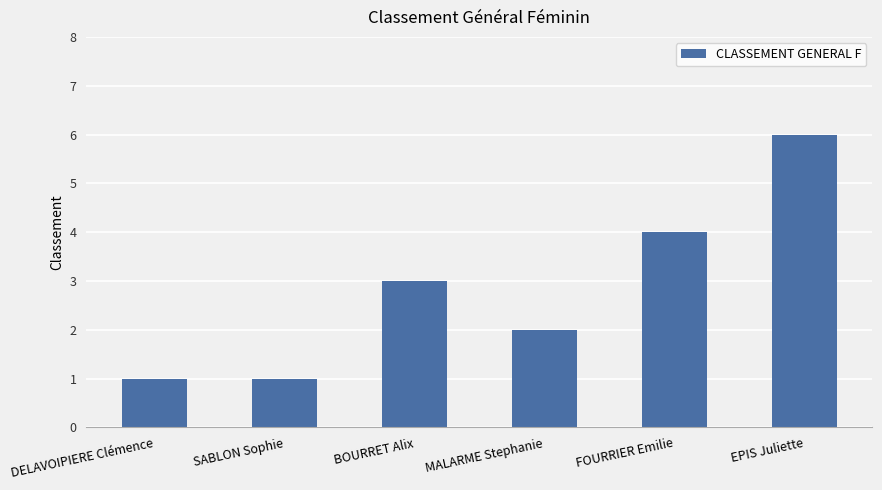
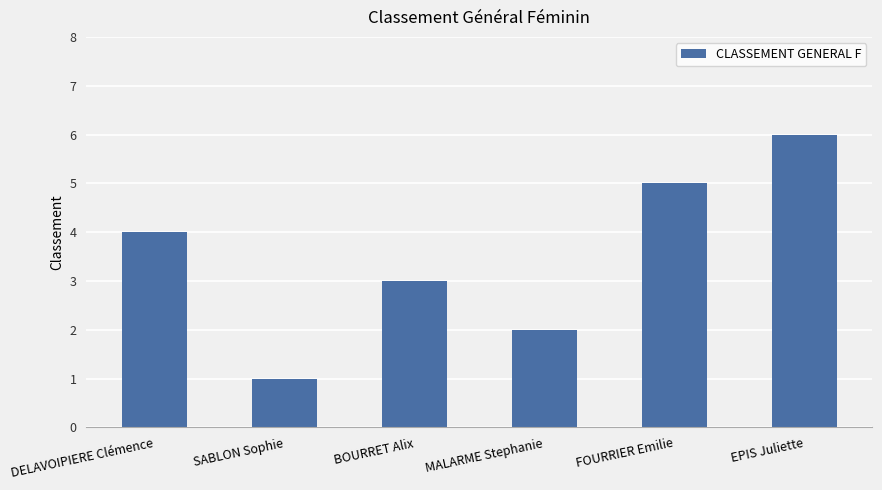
  {
-   "DELAVOIPIERE Clémence": 1,
+   "DELAVOIPIERE Clémence": 4,
    "SABLON Sophie": 1,
    "BOURRET Alix": 3,
    "MALARME Stephanie": 2,
-   "FOURRIER Emilie": 4,
+   "FOURRIER Emilie": 5,
    "EPIS Juliette": 6
  }
